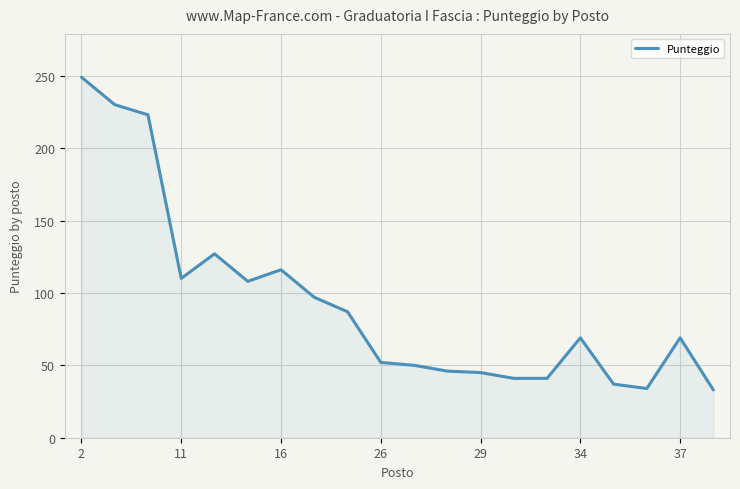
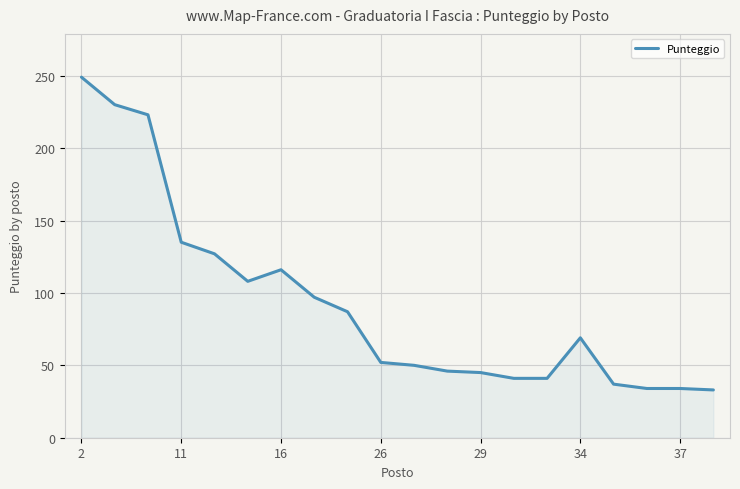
  {
    "2": 249,
-   "11": 110,
+   "11": 135,
    "16": 116,
    "26": 52,
    "29": 45,
    "34": 69,
-   "37": 69
+   "37": 34
  }
